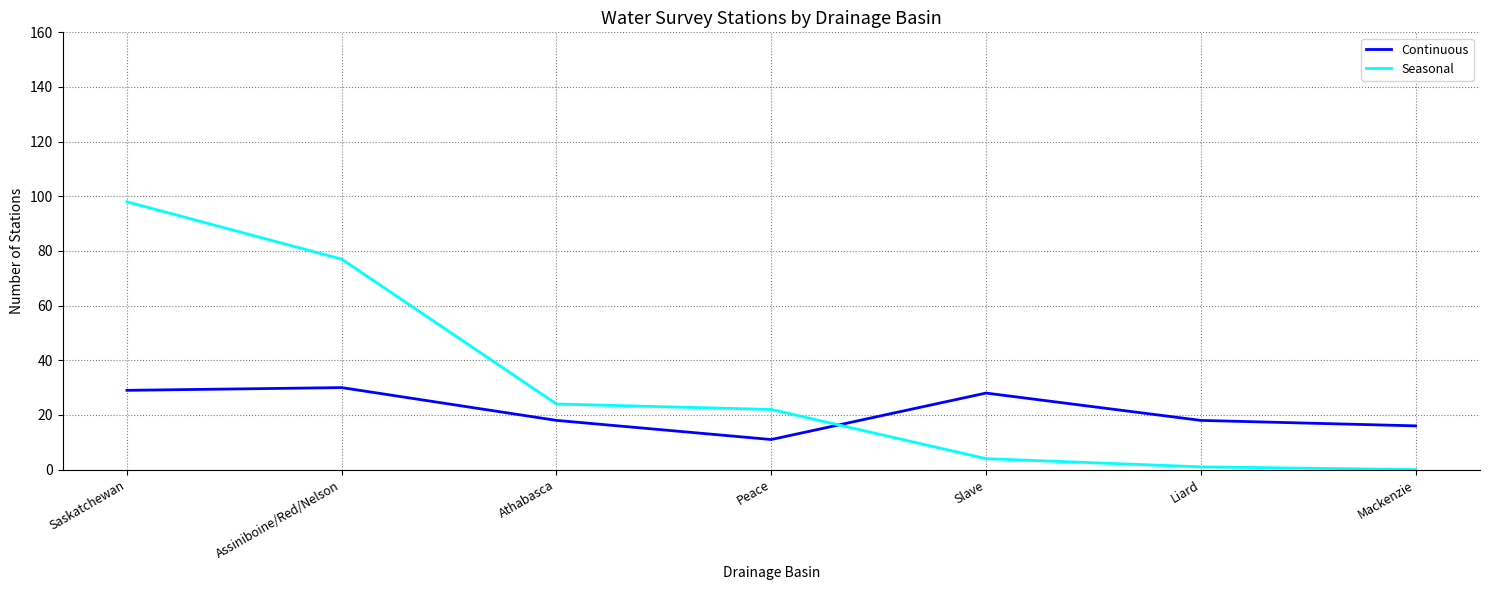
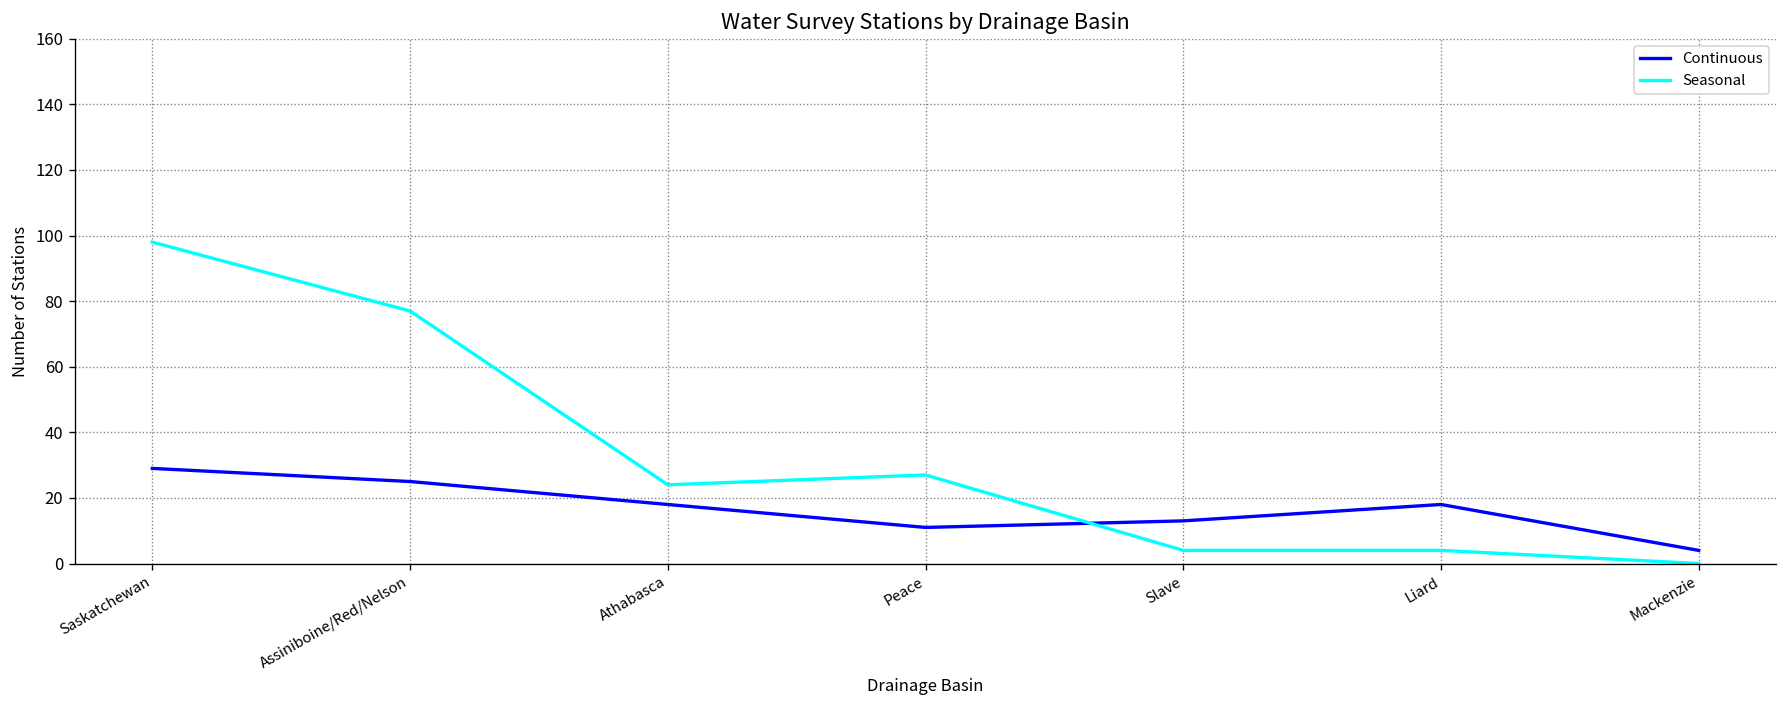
  {
    "Continuous": {
      "Saskatchewan": 29,
-     "Assiniboine/Red/Nelson": 30,
+     "Assiniboine/Red/Nelson": 25,
      "Athabasca": 18,
      "Peace": 11,
-     "Slave": 28,
+     "Slave": 13,
      "Liard": 18,
-     "Mackenzie": 16
+     "Mackenzie": 4
    },
    "Seasonal": {
      "Saskatchewan": 98,
      "Assiniboine/Red/Nelson": 77,
      "Athabasca": 24,
-     "Peace": 22,
+     "Peace": 27,
      "Slave": 4,
-     "Liard": 1,
+     "Liard": 4,
      "Mackenzie": 0
    }
  }
